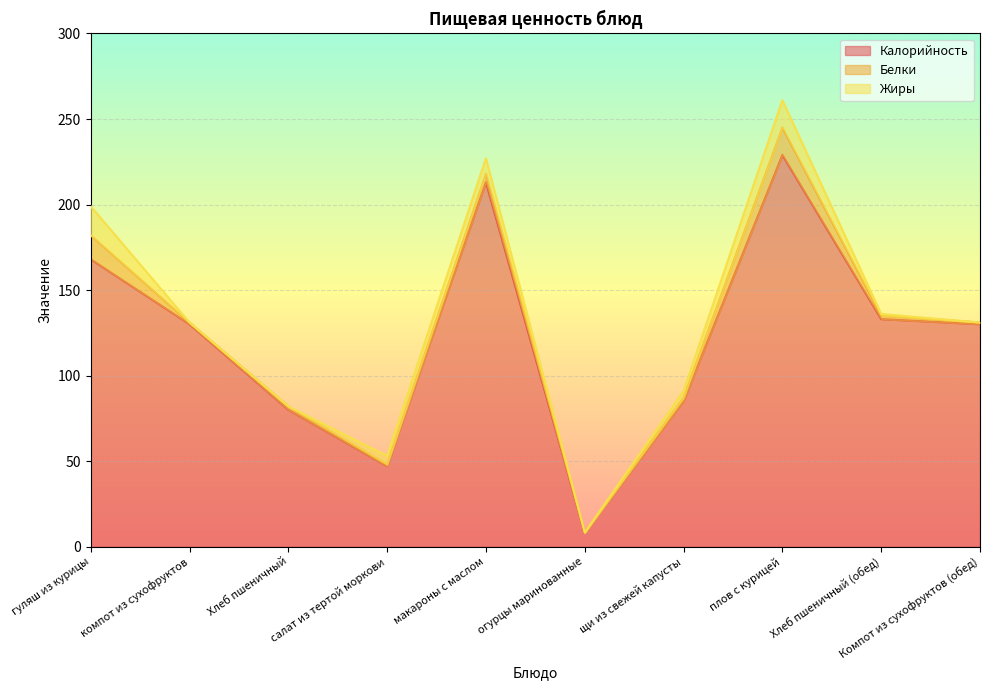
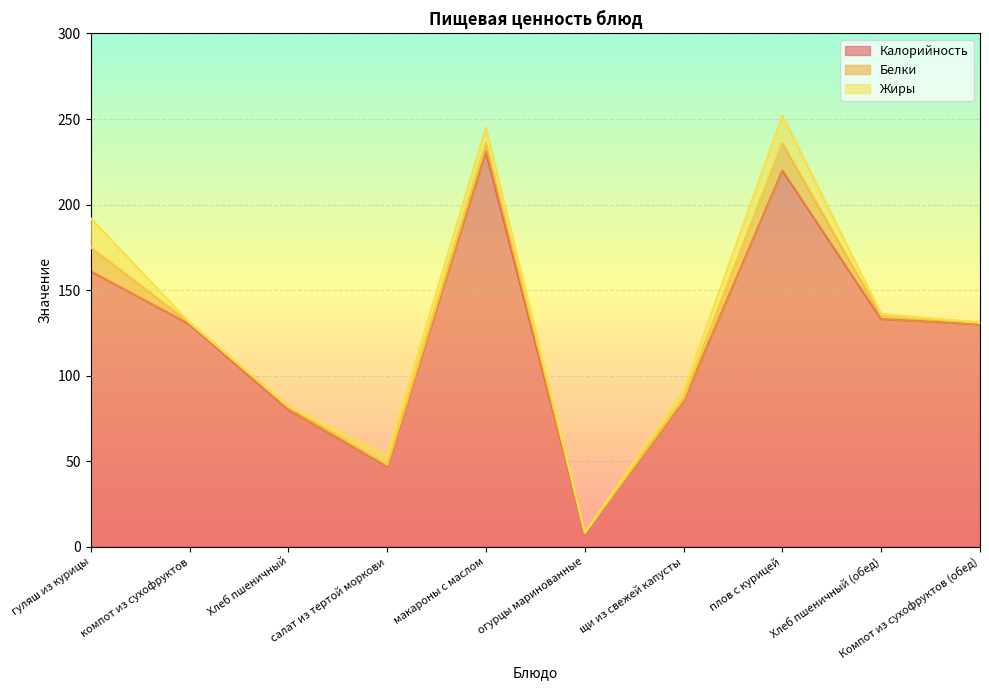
  {
    "Калорийность": {
-     "гуляш из курицы": 168,
+     "гуляш из курицы": 161,
      "Хлеб пшеничный": 80,
-     "макароны с маслом": 213,
+     "макароны с маслом": 231,
      "щи из свежей капусты": 85,
-     "плов с курицей": 229,
+     "плов с курицей": 220,
      "Хлеб пшеничный (обед)": 133
    }
  }
